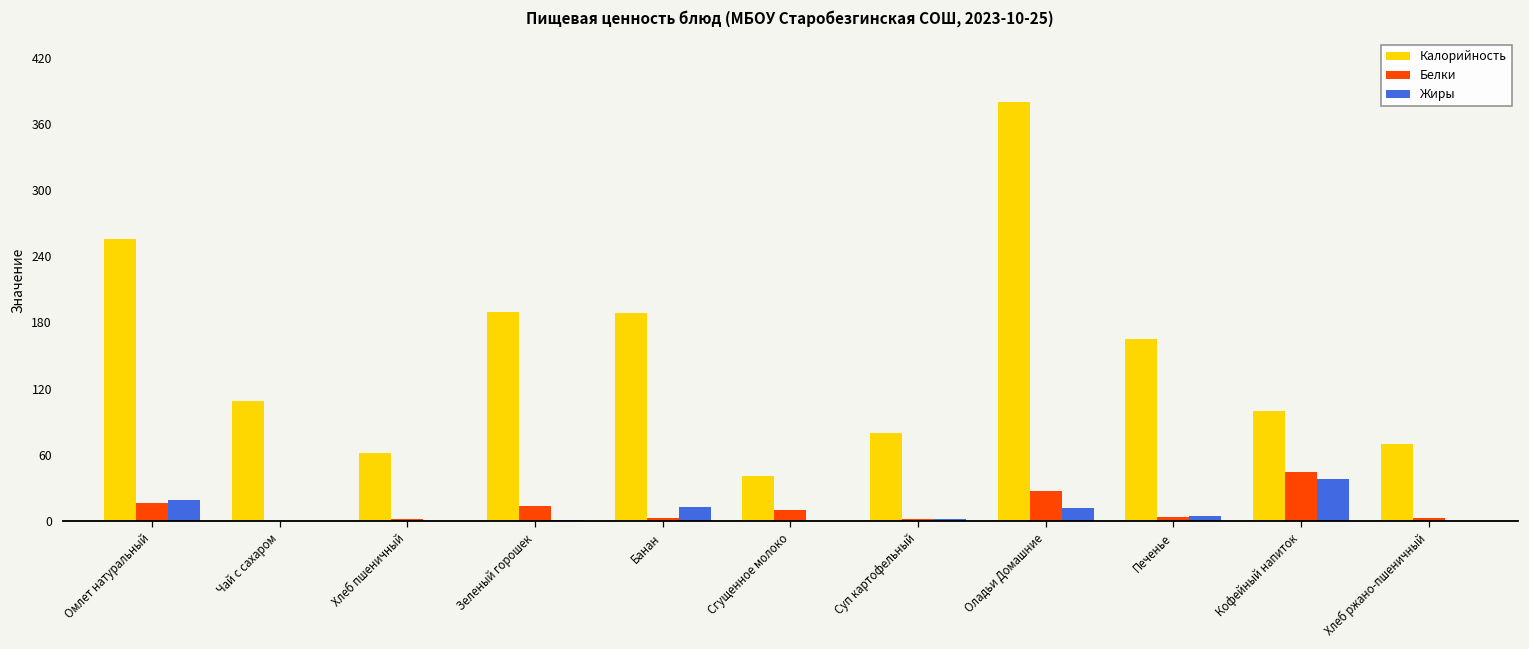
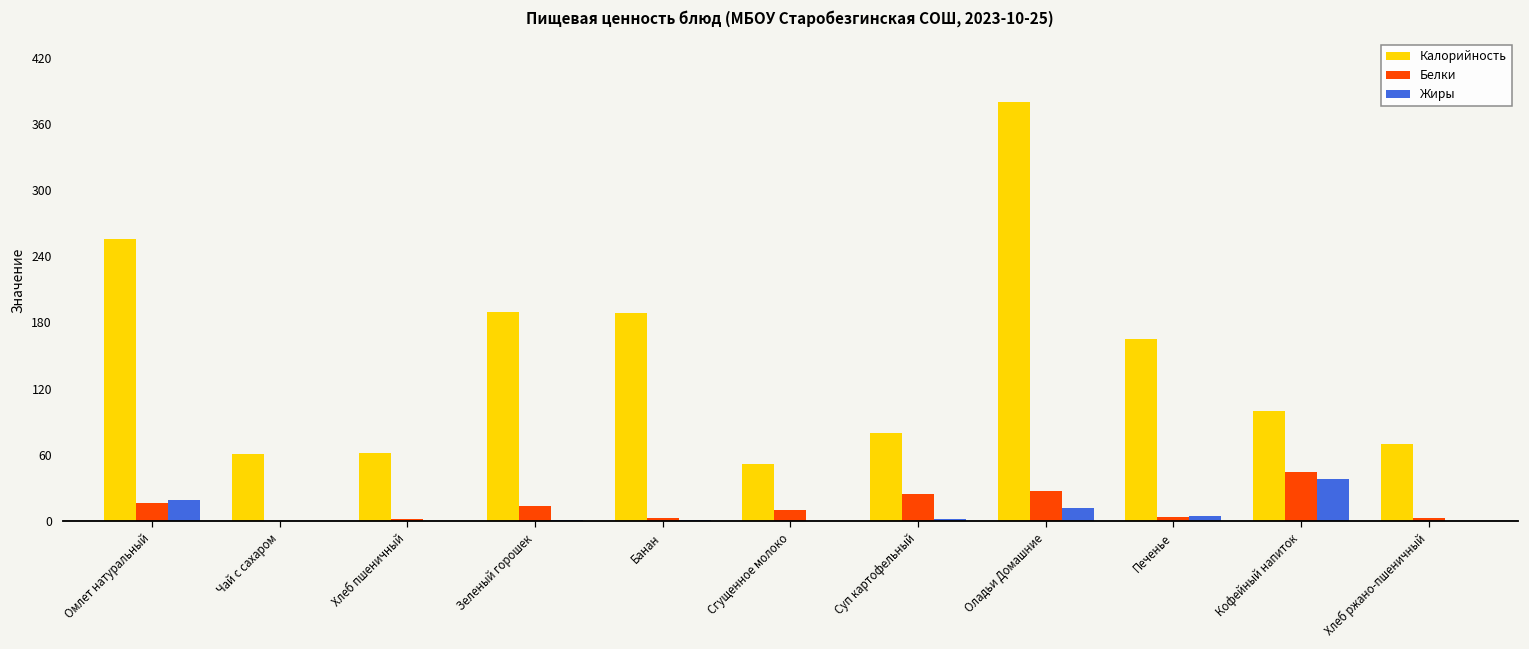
  {
    "Калорийность": {
      "Омлет натуральный": 256,
-     "Чай с сахаром": 109,
+     "Чай с сахаром": 61,
      "Хлеб пшеничный": 62,
      "Зеленый горошек": 190,
      "Банан": 189,
-     "Сгущенное молоко": 40,
+     "Сгущенное молоко": 52,
      "Суп картофельный": 80,
      "Оладьи Домашние": 380,
      "Печенье": 165,
      "Кофейный напиток": 100,
      "Хлеб ржано-пшеничный": 70
    },
    "Белки": {
      "Омлет натуральный": 16,
      "Чай с сахаром": 0,
      "Зеленый горошек": 14,
      "Банан": 3,
      "Сгущенное молоко": 10,
-     "Суп картофельный": 2,
+     "Суп картофельный": 24,
      "Оладьи Домашние": 27,
      "Печенье": 3,
      "Кофейный напиток": 45,
      "Хлеб ржано-пшеничный": 3
    },
    "Жиры": {
      "Омлет натуральный": 19,
      "Чай с сахаром": 0,
      "Хлеб пшеничный": 0,
-     "Банан": 13,
+     "Банан": 1,
      "Сгущенное молоко": 0,
      "Оладьи Домашние": 12,
      "Печенье": 5,
      "Кофейный напиток": 38,
      "Хлеб ржано-пшеничный": 0
    }
  }
